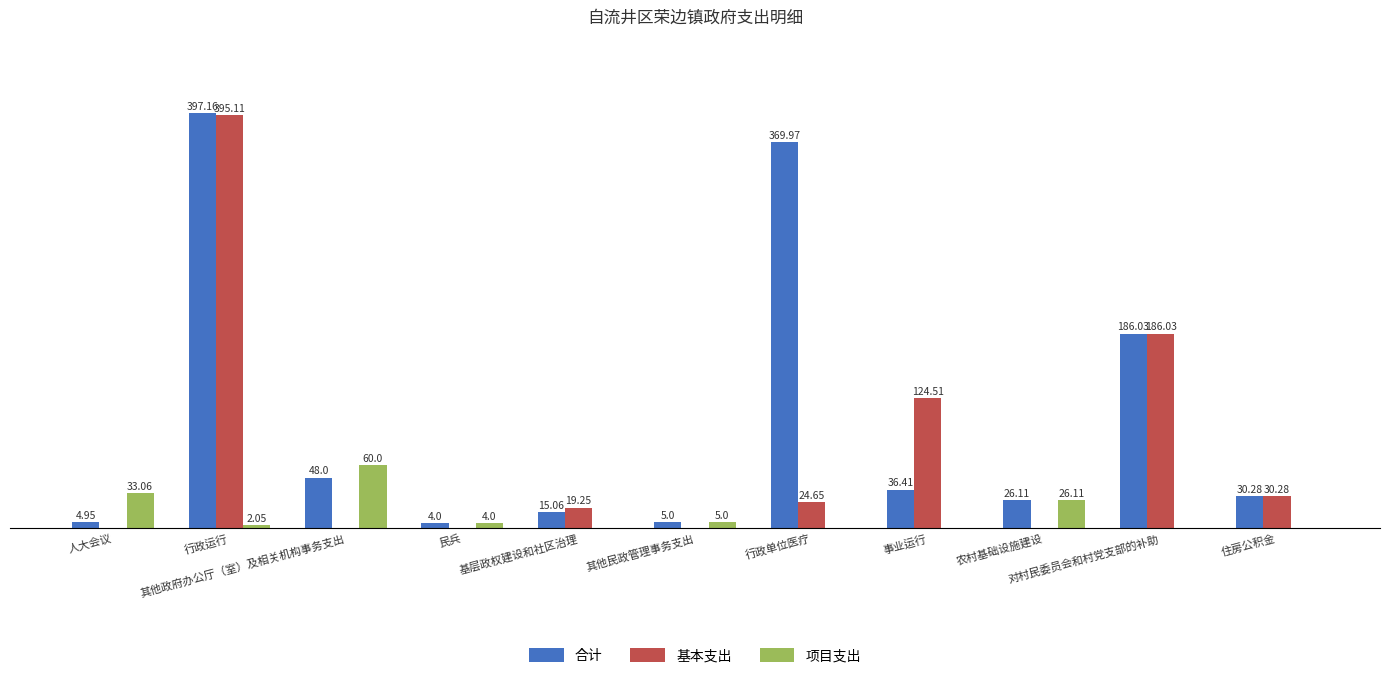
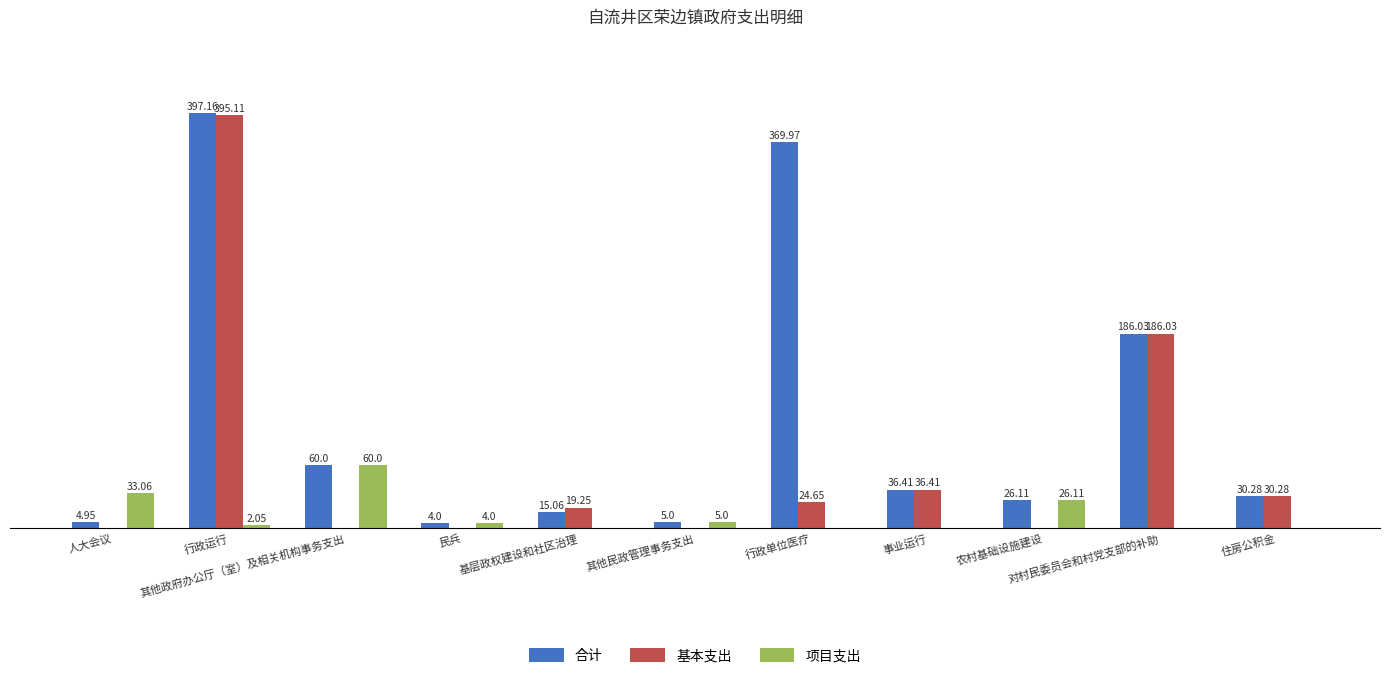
  {
    "合计": {
      "人大会议": 4.95,
      "行政运行": 397.16,
-     "其他政府办公厅（室）及相关机构事务支出": 48.0,
+     "其他政府办公厅（室）及相关机构事务支出": 60.0,
      "民兵": 4.0,
      "基层政权建设和社区治理": 15.06,
      "其他民政管理事务支出": 5.0,
      "行政单位医疗": 369.97,
      "事业运行": 36.41,
      "农村基础设施建设": 26.11,
      "对村民委员会和村党支部的补助": 186.03,
      "住房公积金": 30.28
    },
    "基本支出": {
      "行政运行": 395.11,
      "基层政权建设和社区治理": 19.25,
      "行政单位医疗": 24.65,
-     "事业运行": 124.51,
+     "事业运行": 36.41,
      "对村民委员会和村党支部的补助": 186.03,
      "住房公积金": 30.28
    },
    "项目支出": {
      "人大会议": 33.06,
      "行政运行": 2.05,
      "其他政府办公厅（室）及相关机构事务支出": 60.0,
      "民兵": 4.0,
      "其他民政管理事务支出": 5.0,
      "农村基础设施建设": 26.11
    }
  }
